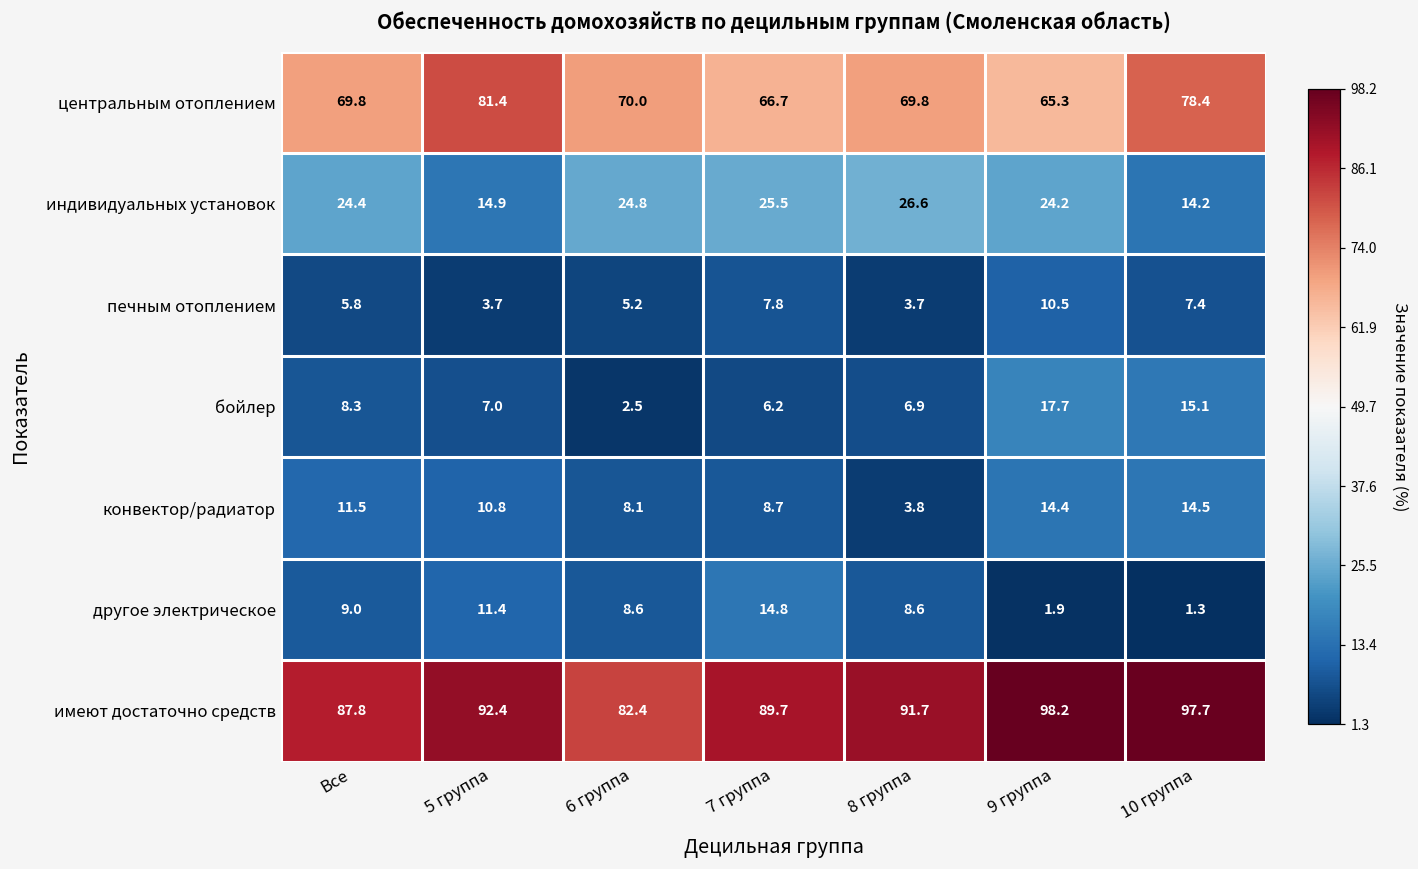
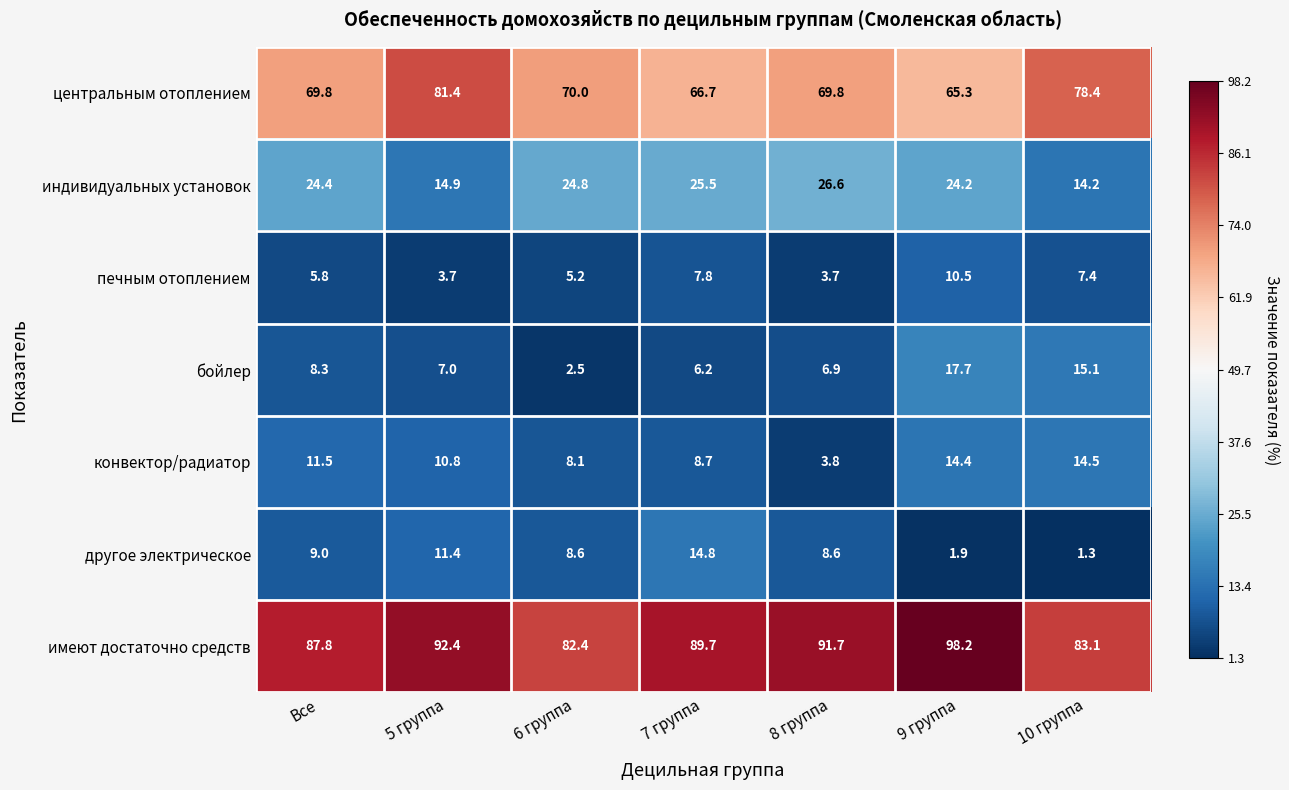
  {
    "центральным отоплением": {
      "Все": 69.8,
      "5 группа": 81.4,
      "6 группа": 70.0,
      "7 группа": 66.7,
      "8 группа": 69.8,
      "9 группа": 65.3,
      "10 группа": 78.4
    },
    "индивидуальных установок": {
      "Все": 24.4,
      "5 группа": 14.9,
      "6 группа": 24.8,
      "7 группа": 25.5,
      "8 группа": 26.6,
      "9 группа": 24.2,
      "10 группа": 14.2
    },
    "печным отоплением": {
      "Все": 5.8,
      "5 группа": 3.7,
      "6 группа": 5.2,
      "7 группа": 7.8,
      "8 группа": 3.7,
      "9 группа": 10.5,
      "10 группа": 7.4
    },
    "бойлер": {
      "Все": 8.3,
      "5 группа": 7.0,
      "6 группа": 2.5,
      "7 группа": 6.2,
      "8 группа": 6.9,
      "9 группа": 17.7,
      "10 группа": 15.1
    },
    "конвектор/радиатор": {
      "Все": 11.5,
      "5 группа": 10.8,
      "6 группа": 8.1,
      "7 группа": 8.7,
      "8 группа": 3.8,
      "9 группа": 14.4,
      "10 группа": 14.5
    },
    "другое электрическое": {
      "Все": 9.0,
      "5 группа": 11.4,
      "6 группа": 8.6,
      "7 группа": 14.8,
      "8 группа": 8.6,
      "9 группа": 1.9,
      "10 группа": 1.3
    },
    "имеют достаточно средств": {
      "Все": 87.8,
      "5 группа": 92.4,
      "6 группа": 82.4,
      "7 группа": 89.7,
      "8 группа": 91.7,
      "9 группа": 98.2,
-     "10 группа": 97.7
+     "10 группа": 83.1
    }
  }
